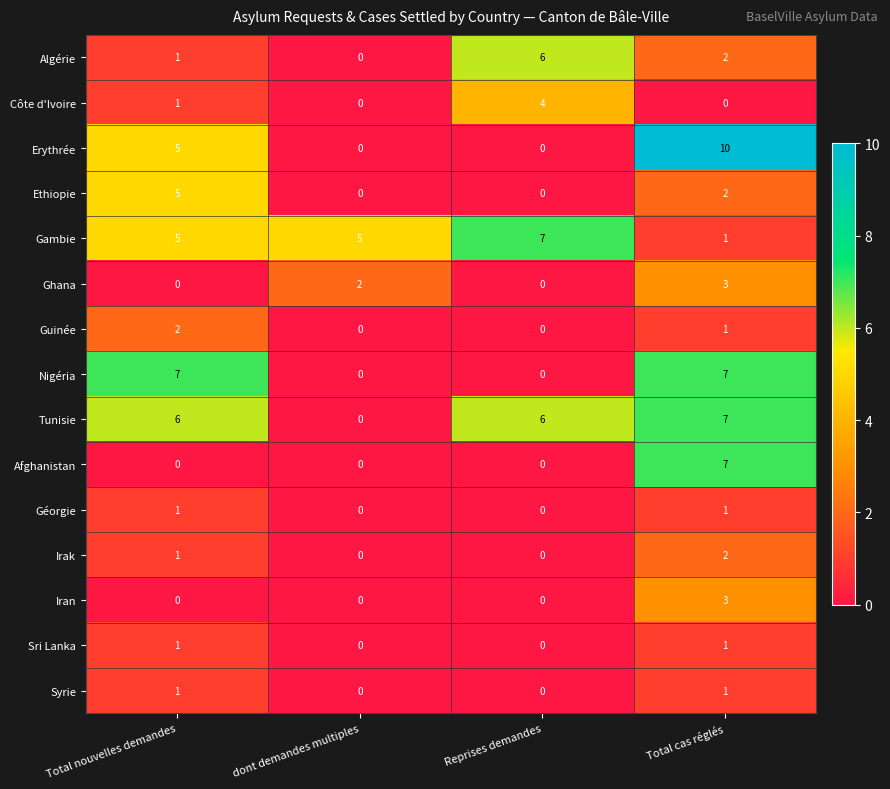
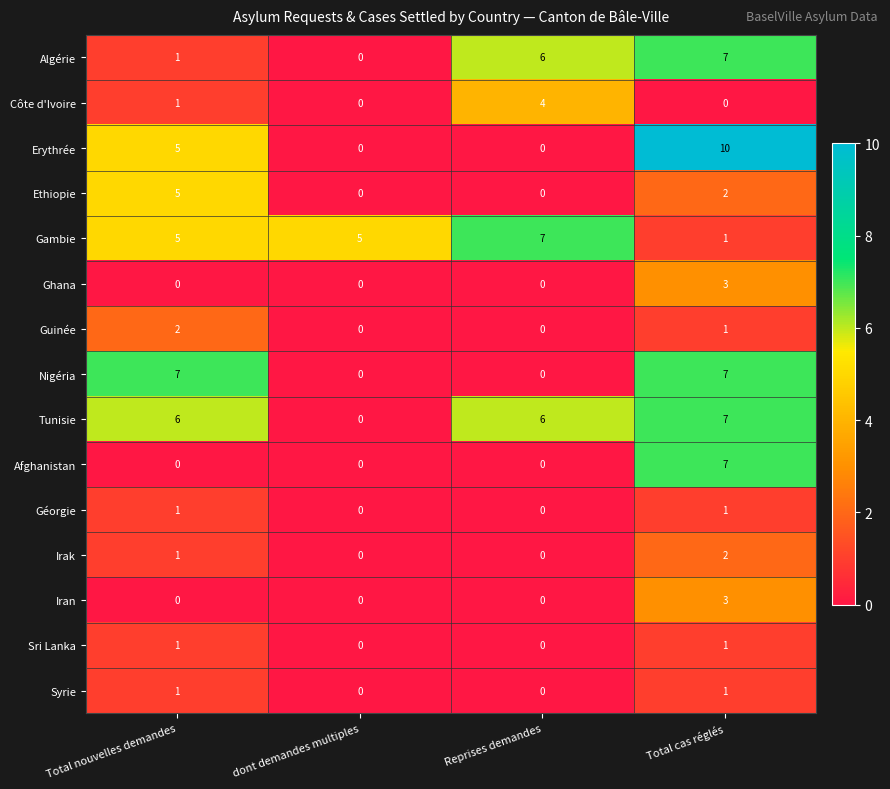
  {
    "Algérie": {
      "Total nouvelles demandes": 1,
      "dont demandes multiples": 0,
      "Reprises demandes": 6,
-     "Total cas réglés": 2
+     "Total cas réglés": 7
    },
    "Côte d'Ivoire": {
      "Total nouvelles demandes": 1,
      "dont demandes multiples": 0,
      "Reprises demandes": 4,
      "Total cas réglés": 0
    },
    "Erythrée": {
      "Total nouvelles demandes": 5,
      "dont demandes multiples": 0,
      "Reprises demandes": 0,
      "Total cas réglés": 10
    },
    "Ethiopie": {
      "Total nouvelles demandes": 5,
      "dont demandes multiples": 0,
      "Reprises demandes": 0,
      "Total cas réglés": 2
    },
    "Gambie": {
      "Total nouvelles demandes": 5,
      "dont demandes multiples": 5,
      "Reprises demandes": 7,
      "Total cas réglés": 1
    },
    "Ghana": {
      "Total nouvelles demandes": 0,
-     "dont demandes multiples": 2,
+     "dont demandes multiples": 0,
      "Reprises demandes": 0,
      "Total cas réglés": 3
    },
    "Guinée": {
      "Total nouvelles demandes": 2,
      "dont demandes multiples": 0,
      "Reprises demandes": 0,
      "Total cas réglés": 1
    },
    "Nigéria": {
      "Total nouvelles demandes": 7,
      "dont demandes multiples": 0,
      "Reprises demandes": 0,
      "Total cas réglés": 7
    },
    "Tunisie": {
      "Total nouvelles demandes": 6,
      "dont demandes multiples": 0,
      "Reprises demandes": 6,
      "Total cas réglés": 7
    },
    "Afghanistan": {
      "Total nouvelles demandes": 0,
      "dont demandes multiples": 0,
      "Reprises demandes": 0,
      "Total cas réglés": 7
    },
    "Géorgie": {
      "Total nouvelles demandes": 1,
      "dont demandes multiples": 0,
      "Reprises demandes": 0,
      "Total cas réglés": 1
    },
    "Irak": {
      "Total nouvelles demandes": 1,
      "dont demandes multiples": 0,
      "Reprises demandes": 0,
      "Total cas réglés": 2
    },
    "Iran": {
      "Total nouvelles demandes": 0,
      "dont demandes multiples": 0,
      "Reprises demandes": 0,
      "Total cas réglés": 3
    },
    "Sri Lanka": {
      "Total nouvelles demandes": 1,
      "dont demandes multiples": 0,
      "Reprises demandes": 0,
      "Total cas réglés": 1
    },
    "Syrie": {
      "Total nouvelles demandes": 1,
      "dont demandes multiples": 0,
      "Reprises demandes": 0,
      "Total cas réglés": 1
    }
  }
